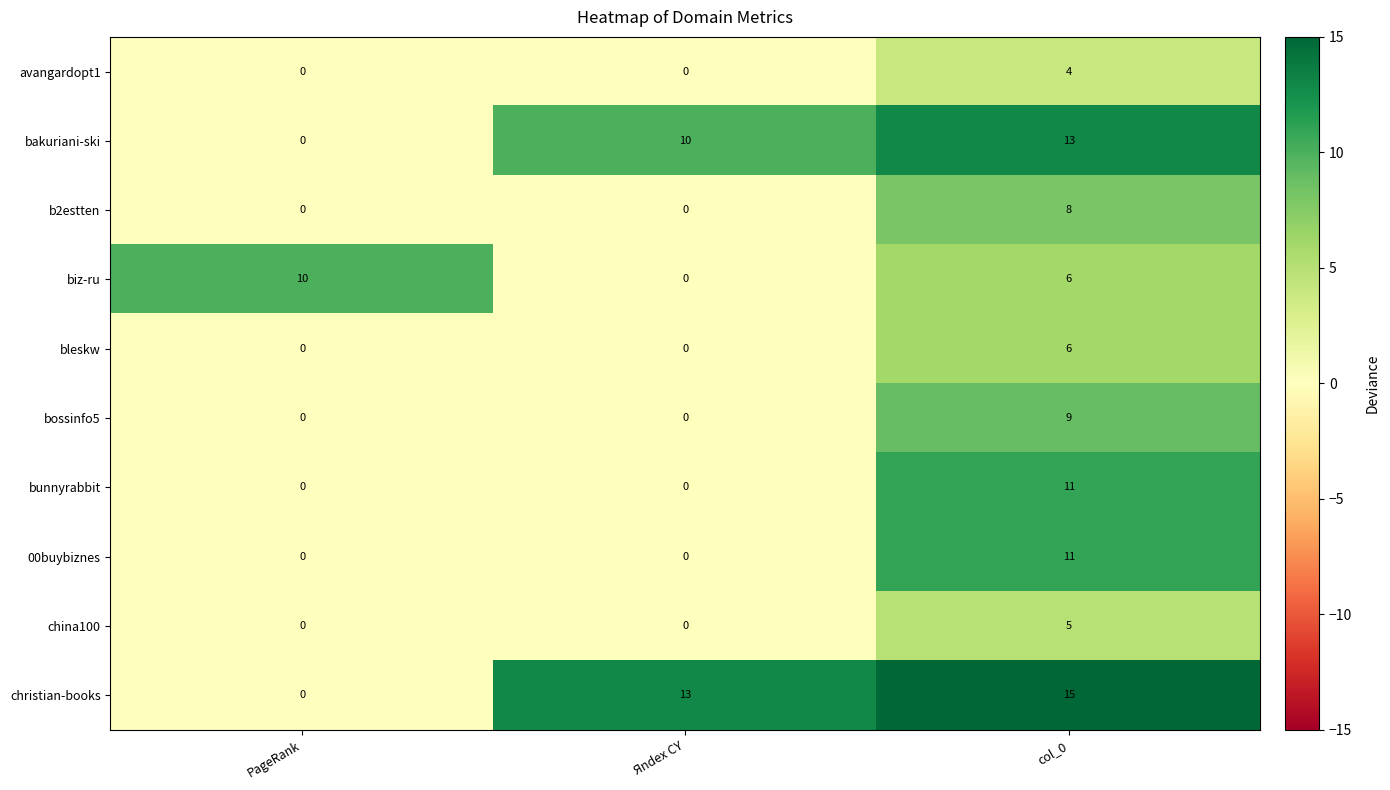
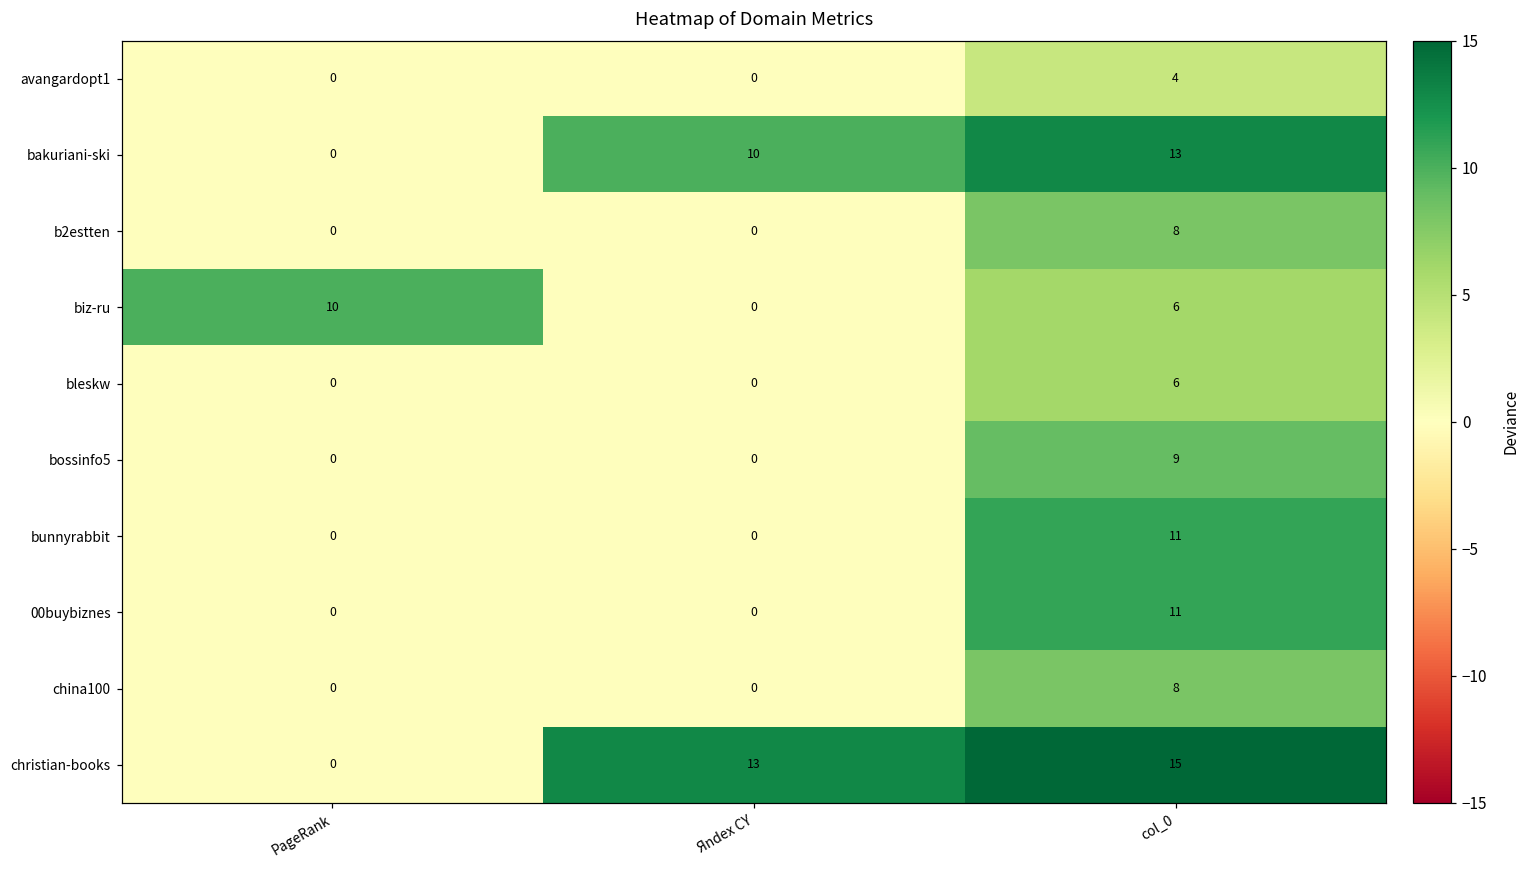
  {
    "avangardopt1": {
      "PageRank": 0,
      "Яndex CY": 0,
      "col_0": 4
    },
    "bakuriani-ski": {
      "PageRank": 0,
      "Яndex CY": 10,
      "col_0": 13
    },
    "b2estten": {
      "PageRank": 0,
      "Яndex CY": 0,
      "col_0": 8
    },
    "biz-ru": {
      "PageRank": 10,
      "Яndex CY": 0,
      "col_0": 6
    },
    "bleskw": {
      "PageRank": 0,
      "Яndex CY": 0,
      "col_0": 6
    },
    "bossinfo5": {
      "PageRank": 0,
      "Яndex CY": 0,
      "col_0": 9
    },
    "bunnyrabbit": {
      "PageRank": 0,
      "Яndex CY": 0,
      "col_0": 11
    },
    "00buybiznes": {
      "PageRank": 0,
      "Яndex CY": 0,
      "col_0": 11
    },
    "china100": {
      "PageRank": 0,
      "Яndex CY": 0,
-     "col_0": 5
+     "col_0": 8
    },
    "christian-books": {
      "PageRank": 0,
      "Яndex CY": 13,
      "col_0": 15
    }
  }
